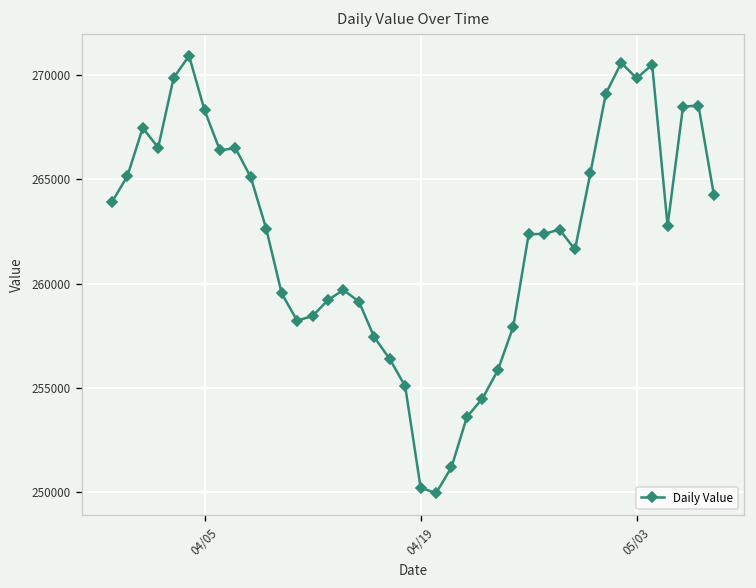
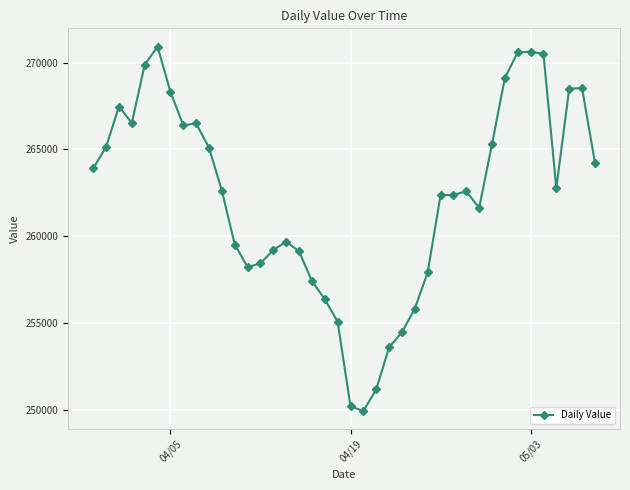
  {
    "04/05": 268300,
    "04/19": 250200,
-   "05/03": 269800
+   "05/03": 270600
  }
